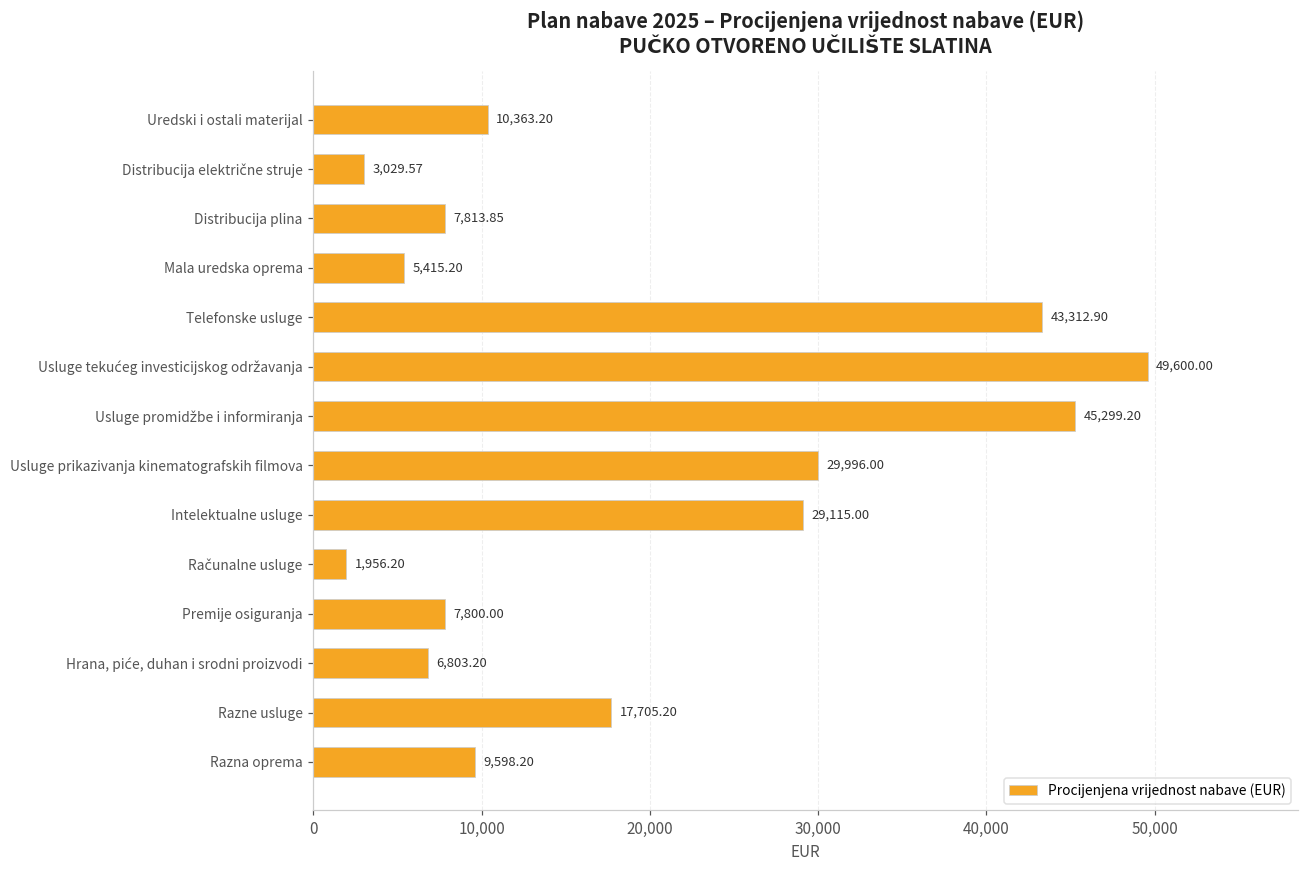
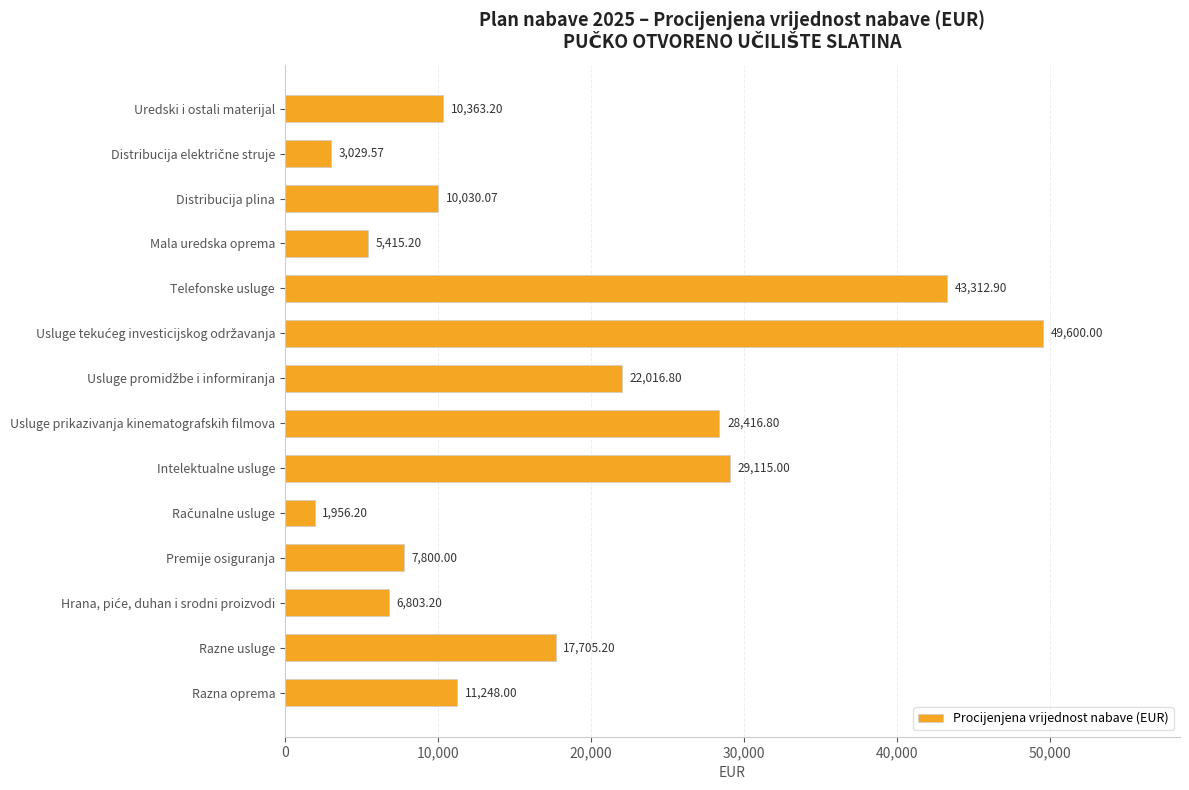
  {
    "Uredski i ostali materijal": "10,363.20",
    "Distribucija električne struje": "3,029.57",
-   "Distribucija plina": "7,813.85",
+   "Distribucija plina": "10,030.07",
    "Mala uredska oprema": "5,415.20",
    "Telefonske usluge": "43,312.90",
    "Usluge tekućeg investicijskog održavanja": "49,600.00",
-   "Usluge promidžbe i informiranja": "45,299.20",
-   "Usluge prikazivanja kinematografskih filmova": "29,996.00",
+   "Usluge promidžbe i informiranja": "22,016.80",
+   "Usluge prikazivanja kinematografskih filmova": "28,416.80",
    "Intelektualne usluge": "29,115.00",
    "Računalne usluge": "1,956.20",
    "Premije osiguranja": "7,800.00",
    "Hrana, piće, duhan i srodni proizvodi": "6,803.20",
    "Razne usluge": "17,705.20",
-   "Razna oprema": "9,598.20"
+   "Razna oprema": "11,248.00"
  }
